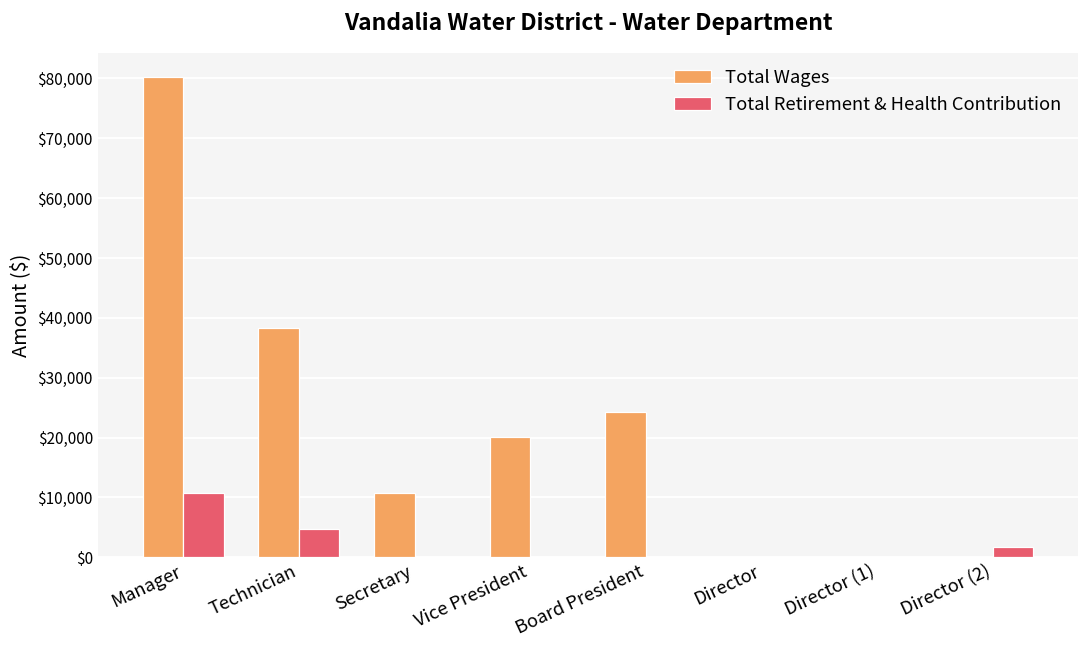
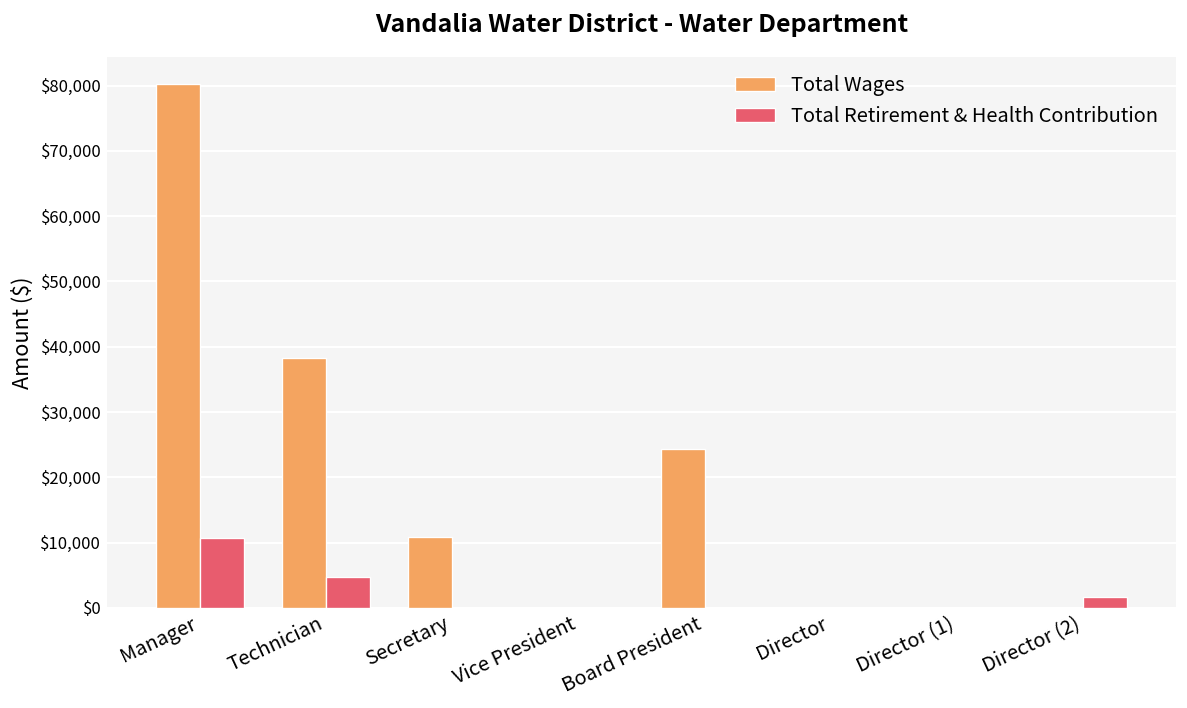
  {
    "Total Wages": {
      "Manager": "$80,000",
      "Technician": "$38,000",
      "Secretary": "$11,000",
-     "Vice President": "$20,000",
+     "Vice President": "$0",
      "Board President": "$24,000",
      "Director": "$0",
      "Director (1)": "$0",
      "Director (2)": "$0"
    },
    "Total Retirement & Health Contribution": {
      "Manager": "$11,000",
      "Technician": "$5,000",
      "Secretary": "$0",
      "Vice President": "$0",
      "Board President": "$0",
      "Director": "$0",
      "Director (1)": "$0",
      "Director (2)": "$2,000"
    }
  }
